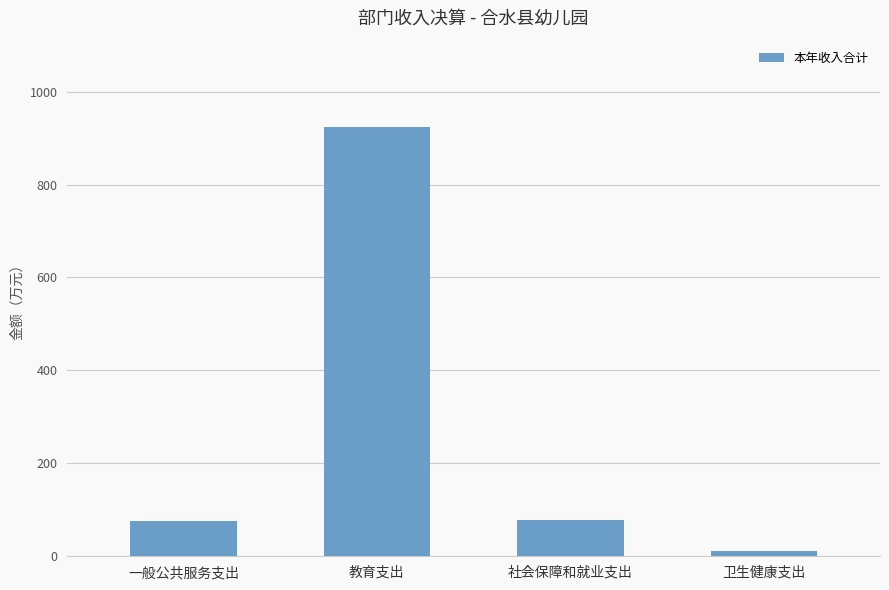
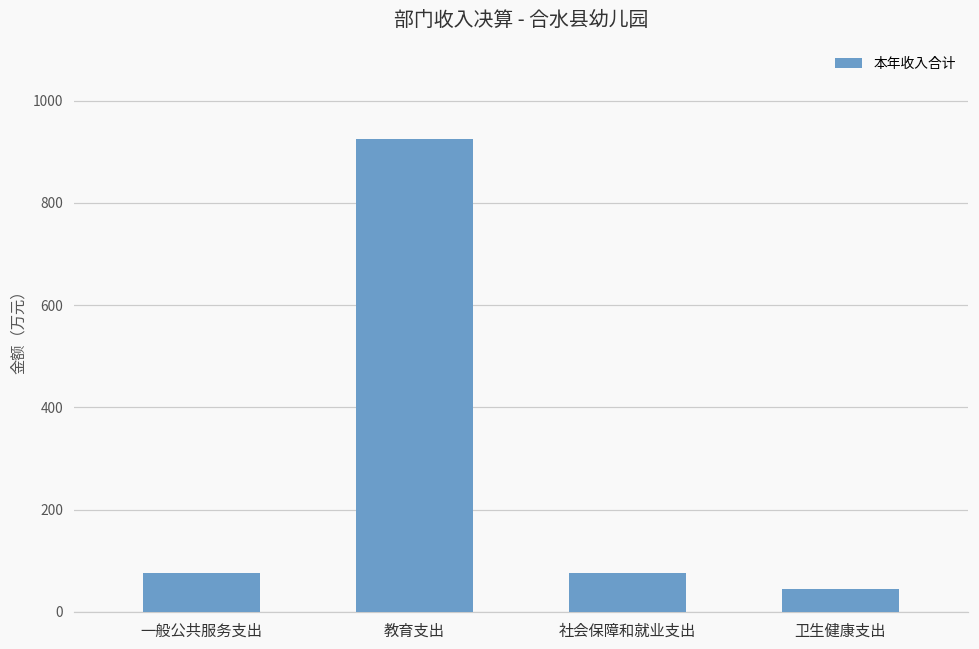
  {
    "一般公共服务支出": 80,
    "教育支出": 920,
    "社会保障和就业支出": 80,
-   "卫生健康支出": 10
+   "卫生健康支出": 50
  }
